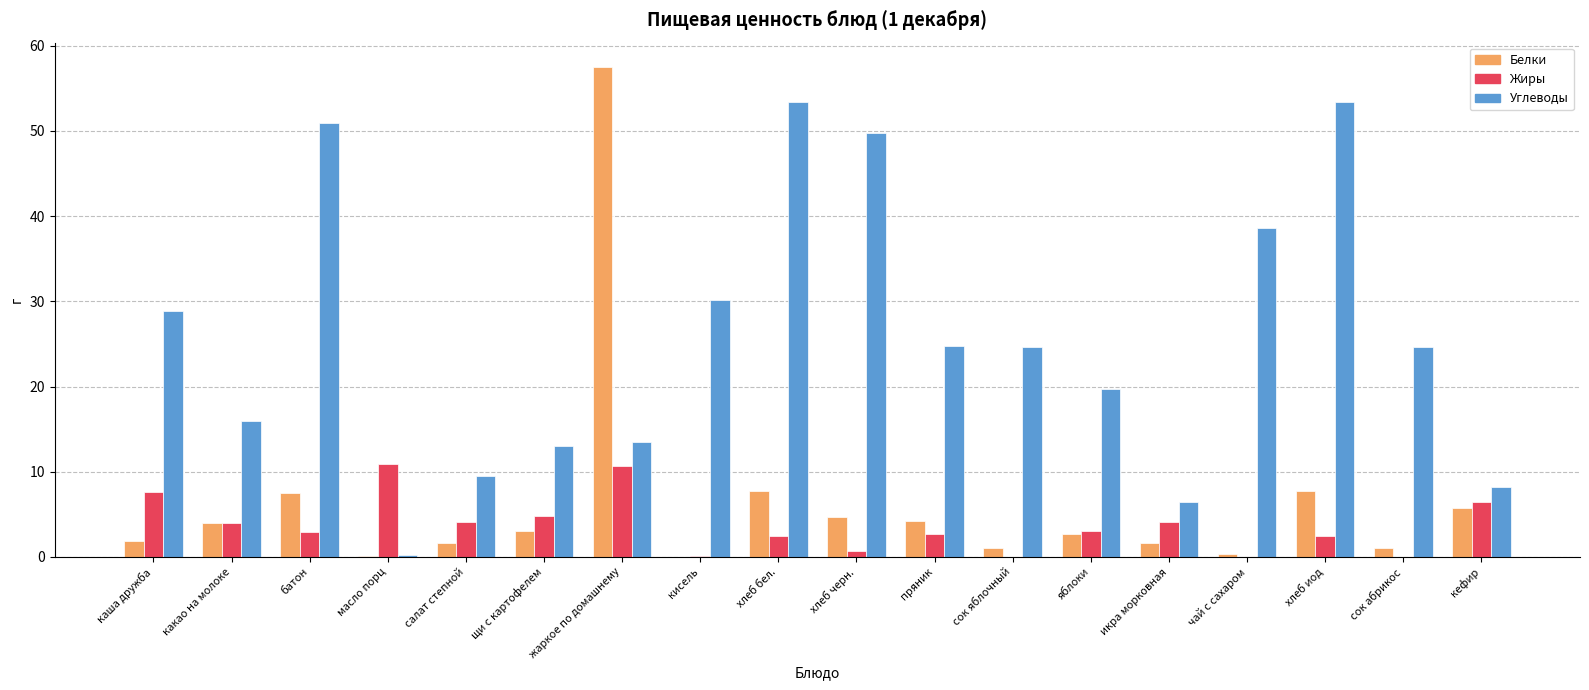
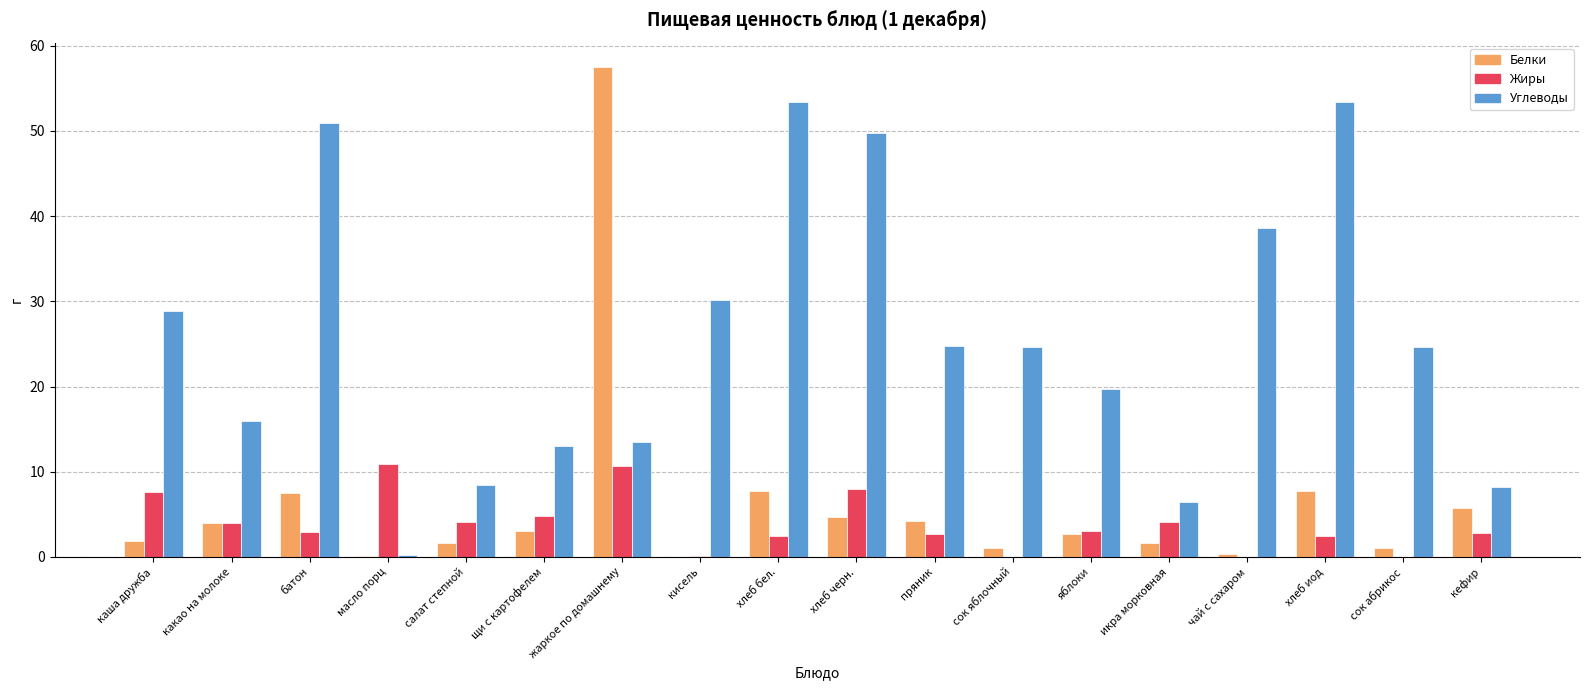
  {
    "Белки": {
      "каша дружба": 2,
      "какао на молоке": 4,
      "батон": 8,
      "салат степной": 2,
      "щи с картофелем": 3,
      "жаркое по домашнему": 57,
      "кисель": 0,
      "хлеб бел.": 8,
      "хлеб черн.": 5,
      "пряник": 4,
      "сок яблочный": 1,
      "яблоки": 3,
      "икра морковная": 2,
      "чай с сахаром": 0,
      "хлеб иод": 8,
      "сок абрикос": 1,
      "кефир": 6
    },
    "Жиры": {
      "каша дружба": 8,
      "какао на молоке": 4,
      "батон": 3,
      "масло порц": 11,
      "салат степной": 4,
      "щи с картофелем": 5,
      "жаркое по домашнему": 11,
      "хлеб бел.": 2,
-     "хлеб черн.": 1,
+     "хлеб черн.": 8,
      "пряник": 3,
      "сок яблочный": 0,
      "яблоки": 3,
      "икра морковная": 4,
      "чай с сахаром": 0,
      "хлеб иод": 2,
      "сок абрикос": 0,
-     "кефир": 6
+     "кефир": 3
    },
    "Углеводы": {
      "каша дружба": 29,
      "какао на молоке": 16,
      "батон": 51,
-     "салат степной": 9,
+     "салат степной": 8,
      "щи с картофелем": 13,
      "жаркое по домашнему": 14,
      "кисель": 30,
      "хлеб бел.": 53,
      "хлеб черн.": 50,
      "пряник": 25,
      "сок яблочный": 25,
      "яблоки": 20,
      "икра морковная": 6,
      "чай с сахаром": 39,
      "хлеб иод": 53,
      "сок абрикос": 25,
      "кефир": 8
    }
  }
